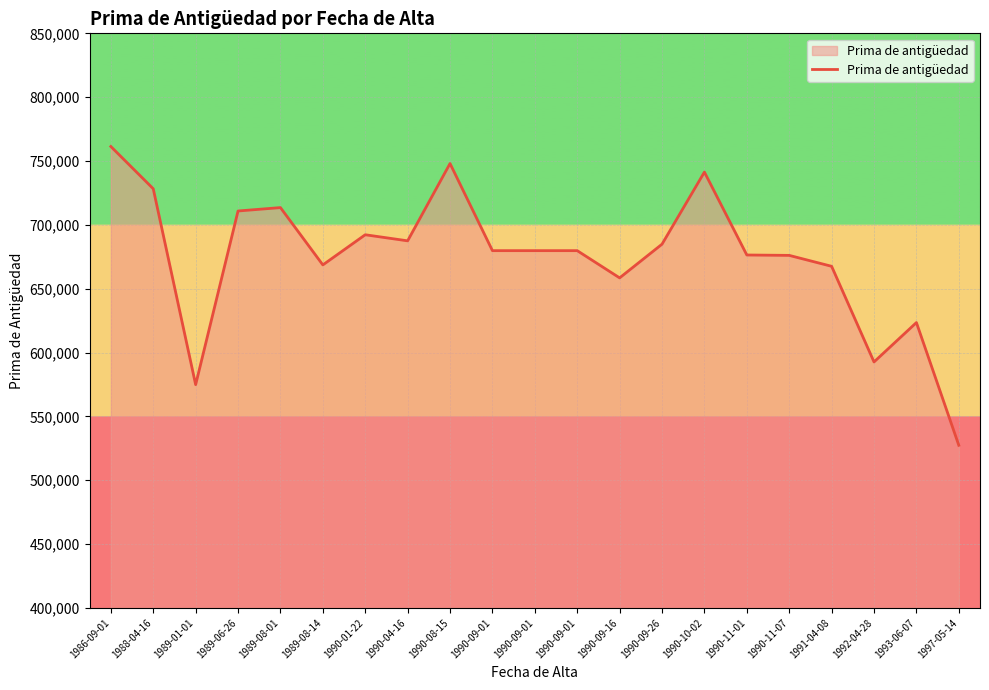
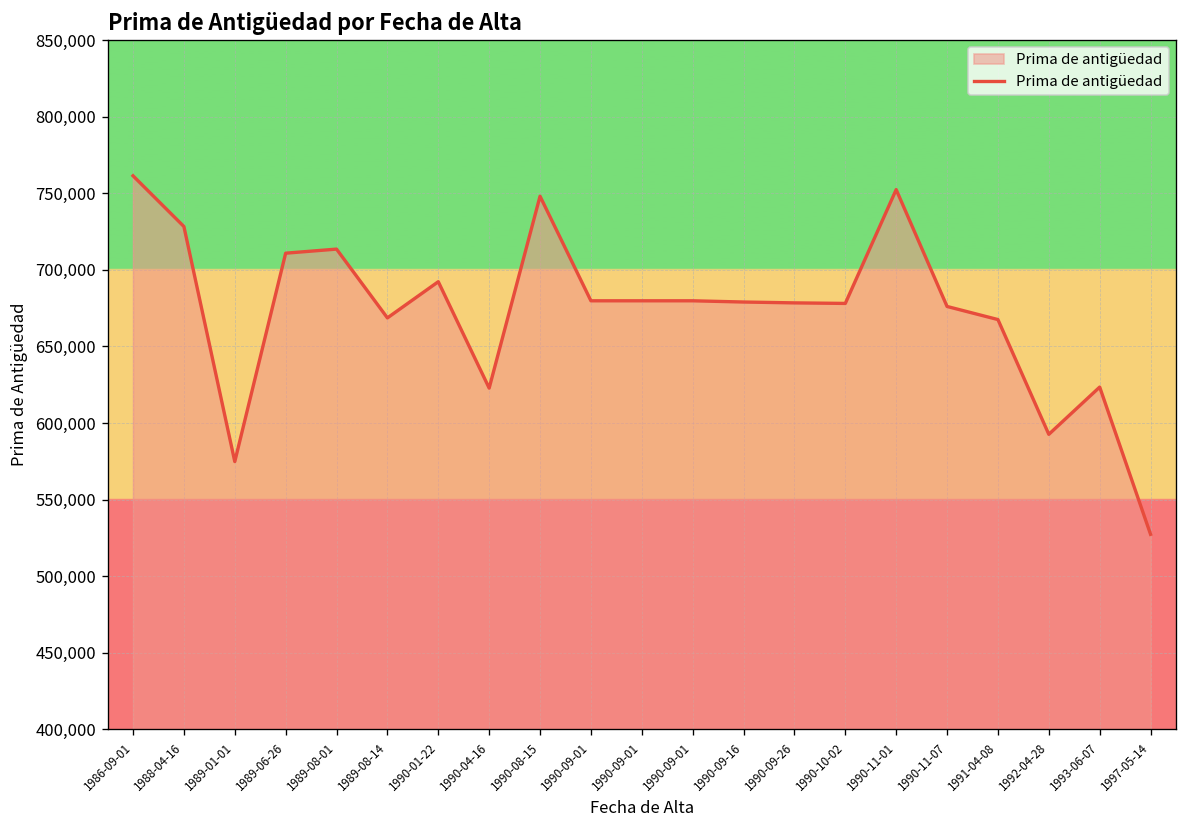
  {
    "1986-09-01": "761,000",
    "1988-04-16": "728,000",
    "1989-01-01": "575,000",
    "1989-06-26": "711,000",
    "1989-08-01": "714,000",
    "1989-08-14": "669,000",
    "1990-01-22": "692,000",
-   "1990-04-16": "687,000",
+   "1990-04-16": "623,000",
    "1990-08-15": "748,000",
-   "1990-09-16": "658,000",
-   "1990-09-26": "685,000",
-   "1990-10-02": "741,000",
-   "1990-11-01": "676,000",
+   "1990-09-16": "679,000",
+   "1990-09-26": "678,000",
+   "1990-10-02": "678,000",
+   "1990-11-01": "752,000",
    "1990-11-07": "676,000",
    "1991-04-08": "668,000",
    "1992-04-28": "593,000",
    "1993-06-07": "623,000",
    "1997-05-14": "527,000"
  }
